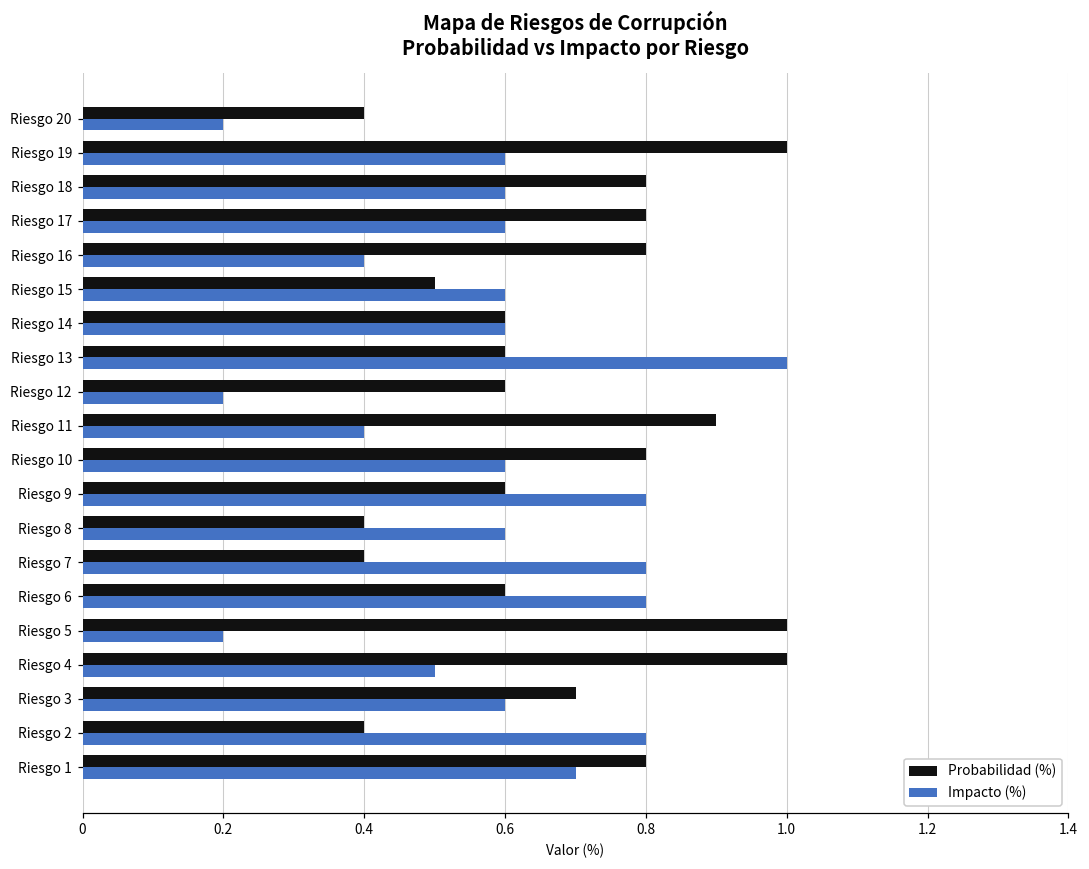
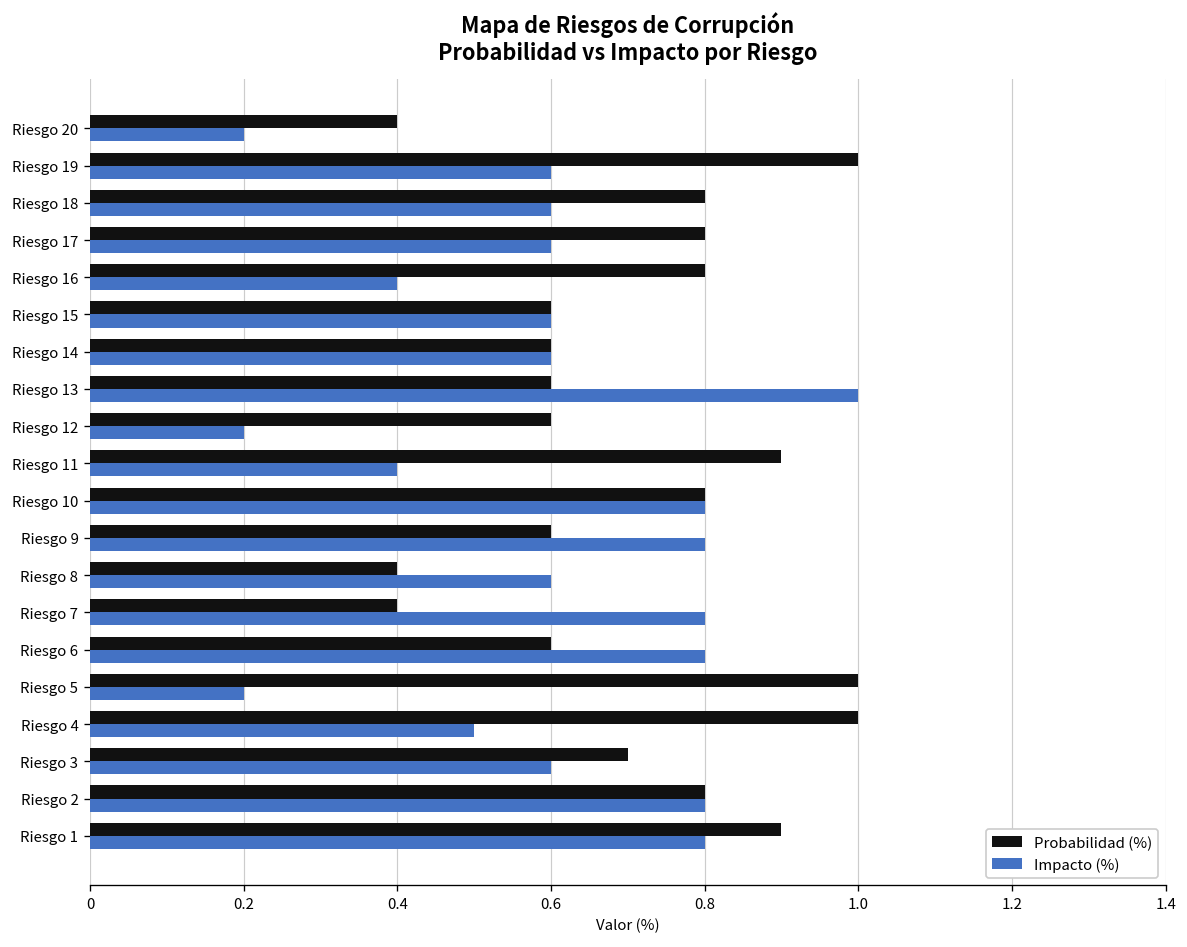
  {
    "Probabilidad (%)": {
      "Riesgo 20": 0.4,
      "Riesgo 19": 1.0,
      "Riesgo 18": 0.8,
      "Riesgo 17": 0.8,
      "Riesgo 16": 0.8,
-     "Riesgo 15": 0.5,
+     "Riesgo 15": 0.6,
      "Riesgo 14": 0.6,
      "Riesgo 13": 0.6,
      "Riesgo 12": 0.6,
      "Riesgo 11": 0.9,
      "Riesgo 10": 0.8,
      "Riesgo 9": 0.6,
      "Riesgo 8": 0.4,
      "Riesgo 7": 0.4,
      "Riesgo 6": 0.6,
      "Riesgo 5": 1.0,
      "Riesgo 4": 1.0,
      "Riesgo 3": 0.7,
-     "Riesgo 2": 0.4,
-     "Riesgo 1": 0.8
+     "Riesgo 2": 0.8,
+     "Riesgo 1": 0.9
    },
    "Impacto (%)": {
      "Riesgo 20": 0.2,
      "Riesgo 19": 0.6,
      "Riesgo 18": 0.6,
      "Riesgo 17": 0.6,
      "Riesgo 16": 0.4,
      "Riesgo 15": 0.6,
      "Riesgo 14": 0.6,
      "Riesgo 13": 1.0,
      "Riesgo 12": 0.2,
      "Riesgo 11": 0.4,
-     "Riesgo 10": 0.6,
+     "Riesgo 10": 0.8,
      "Riesgo 9": 0.8,
      "Riesgo 8": 0.6,
      "Riesgo 7": 0.8,
      "Riesgo 6": 0.8,
      "Riesgo 5": 0.2,
      "Riesgo 4": 0.5,
      "Riesgo 3": 0.6,
      "Riesgo 2": 0.8,
-     "Riesgo 1": 0.7
+     "Riesgo 1": 0.8
    }
  }
